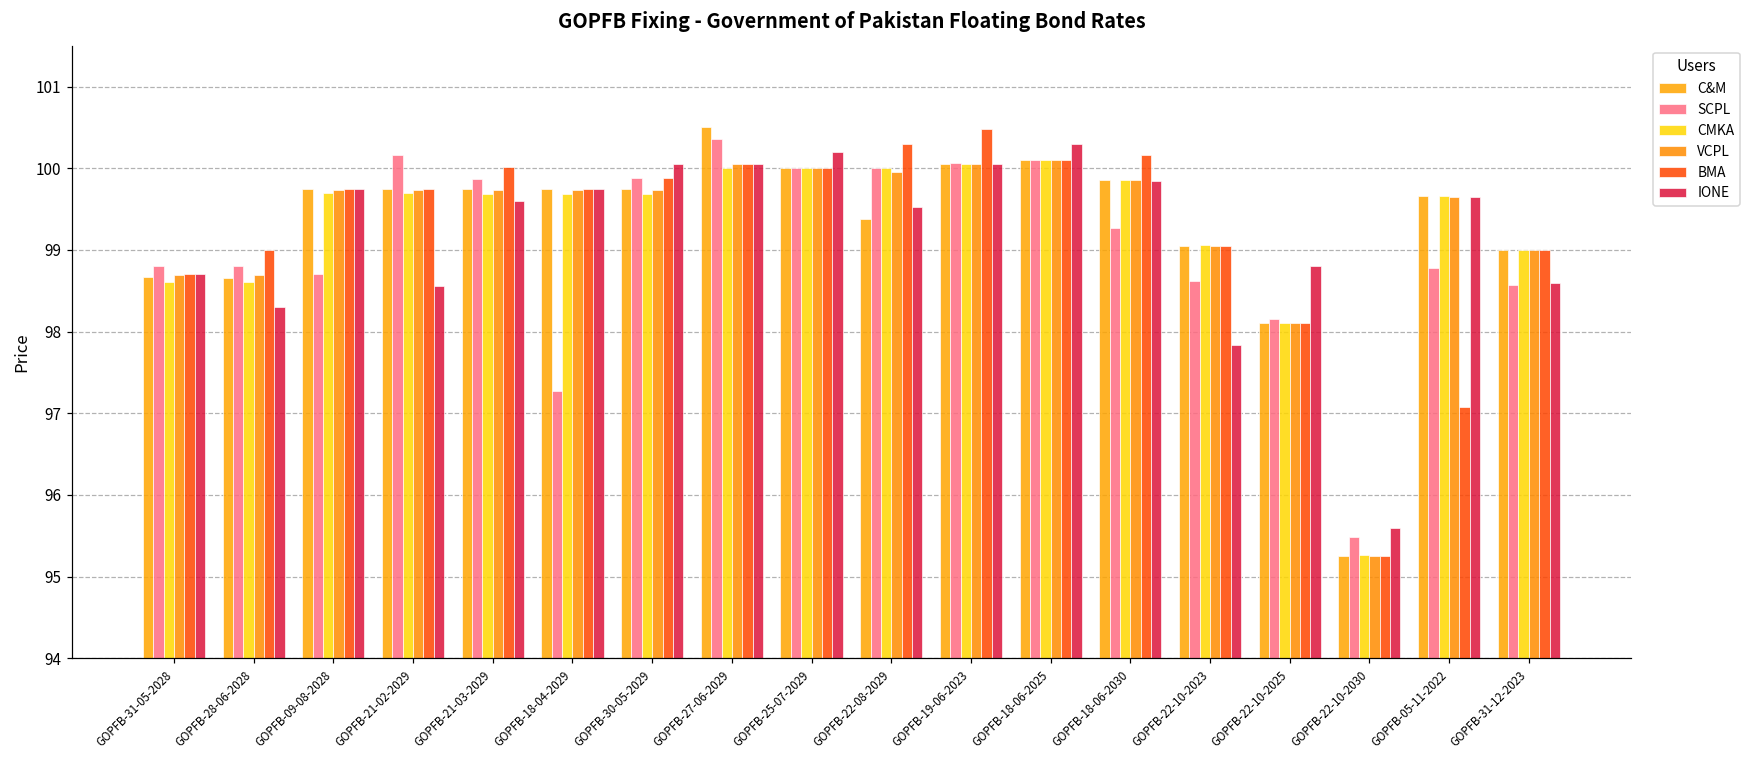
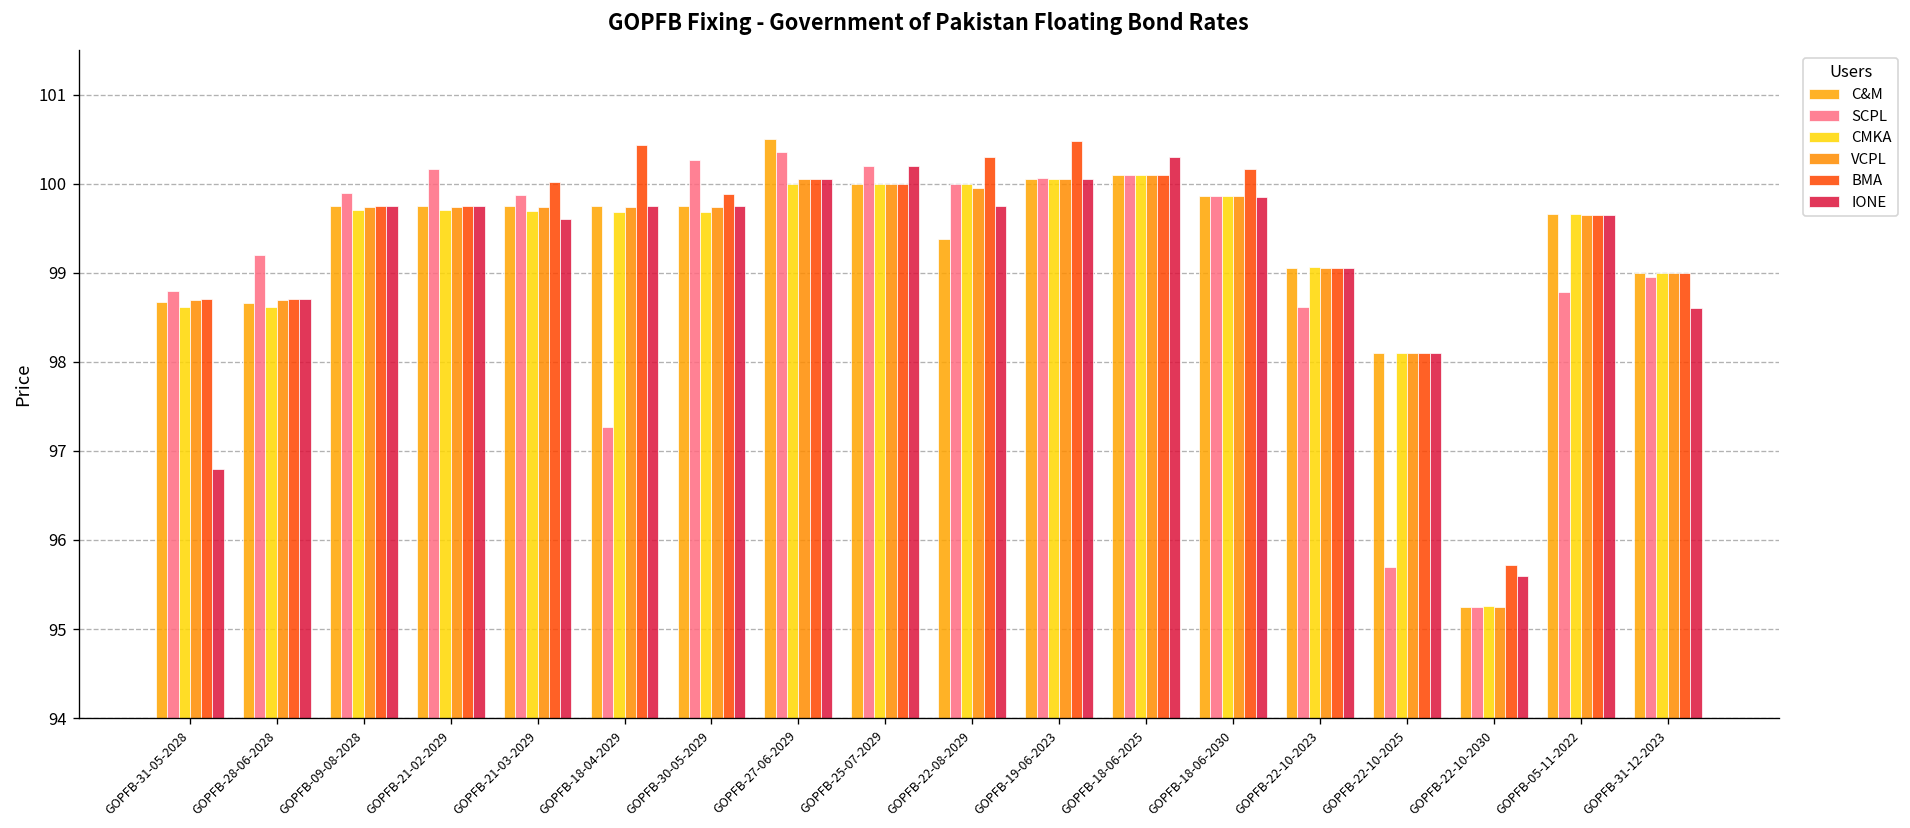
  {
    "SCPL": {
      "GOPFB-31-05-2028": 98.8,
-     "GOPFB-28-06-2028": 98.8,
-     "GOPFB-09-08-2028": 98.7,
+     "GOPFB-28-06-2028": 99.2,
+     "GOPFB-09-08-2028": 99.9,
      "GOPFB-21-02-2029": 100.2,
      "GOPFB-21-03-2029": 99.9,
      "GOPFB-18-04-2029": 97.3,
-     "GOPFB-30-05-2029": 99.9,
+     "GOPFB-30-05-2029": 100.3,
      "GOPFB-27-06-2029": 100.4,
-     "GOPFB-25-07-2029": 100.0,
+     "GOPFB-25-07-2029": 100.2,
      "GOPFB-22-08-2029": 100.0,
      "GOPFB-19-06-2023": 100.1,
      "GOPFB-18-06-2025": 100.1,
-     "GOPFB-18-06-2030": 99.3,
+     "GOPFB-18-06-2030": 99.9,
      "GOPFB-22-10-2023": 98.6,
-     "GOPFB-22-10-2025": 98.2,
-     "GOPFB-22-10-2030": 95.5,
+     "GOPFB-22-10-2025": 95.7,
+     "GOPFB-22-10-2030": 95.3,
      "GOPFB-05-11-2022": 98.8,
-     "GOPFB-31-12-2023": 98.6
+     "GOPFB-31-12-2023": 99.0
    },
    "BMA": {
      "GOPFB-31-05-2028": 98.7,
-     "GOPFB-28-06-2028": 99.0,
+     "GOPFB-28-06-2028": 98.7,
      "GOPFB-09-08-2028": 99.8,
      "GOPFB-21-02-2029": 99.8,
      "GOPFB-21-03-2029": 100.0,
-     "GOPFB-18-04-2029": 99.8,
+     "GOPFB-18-04-2029": 100.4,
      "GOPFB-30-05-2029": 99.9,
      "GOPFB-27-06-2029": 100.1,
      "GOPFB-25-07-2029": 100.0,
      "GOPFB-22-08-2029": 100.3,
      "GOPFB-19-06-2023": 100.5,
      "GOPFB-18-06-2025": 100.1,
      "GOPFB-18-06-2030": 100.2,
      "GOPFB-22-10-2023": 99.1,
      "GOPFB-22-10-2025": 98.1,
-     "GOPFB-22-10-2030": 95.3,
-     "GOPFB-05-11-2022": 97.1,
+     "GOPFB-22-10-2030": 95.7,
+     "GOPFB-05-11-2022": 99.7,
      "GOPFB-31-12-2023": 99.0
    },
    "IONE": {
-     "GOPFB-31-05-2028": 98.7,
-     "GOPFB-28-06-2028": 98.3,
+     "GOPFB-31-05-2028": 96.8,
+     "GOPFB-28-06-2028": 98.7,
      "GOPFB-09-08-2028": 99.8,
-     "GOPFB-21-02-2029": 98.6,
+     "GOPFB-21-02-2029": 99.8,
      "GOPFB-21-03-2029": 99.6,
      "GOPFB-18-04-2029": 99.8,
-     "GOPFB-30-05-2029": 100.1,
+     "GOPFB-30-05-2029": 99.8,
      "GOPFB-27-06-2029": 100.1,
      "GOPFB-25-07-2029": 100.2,
-     "GOPFB-22-08-2029": 99.5,
+     "GOPFB-22-08-2029": 99.8,
      "GOPFB-19-06-2023": 100.1,
      "GOPFB-18-06-2025": 100.3,
      "GOPFB-18-06-2030": 99.9,
-     "GOPFB-22-10-2023": 97.8,
-     "GOPFB-22-10-2025": 98.8,
+     "GOPFB-22-10-2023": 99.1,
+     "GOPFB-22-10-2025": 98.1,
      "GOPFB-22-10-2030": 95.6,
      "GOPFB-05-11-2022": 99.7,
      "GOPFB-31-12-2023": 98.6
    }
  }
